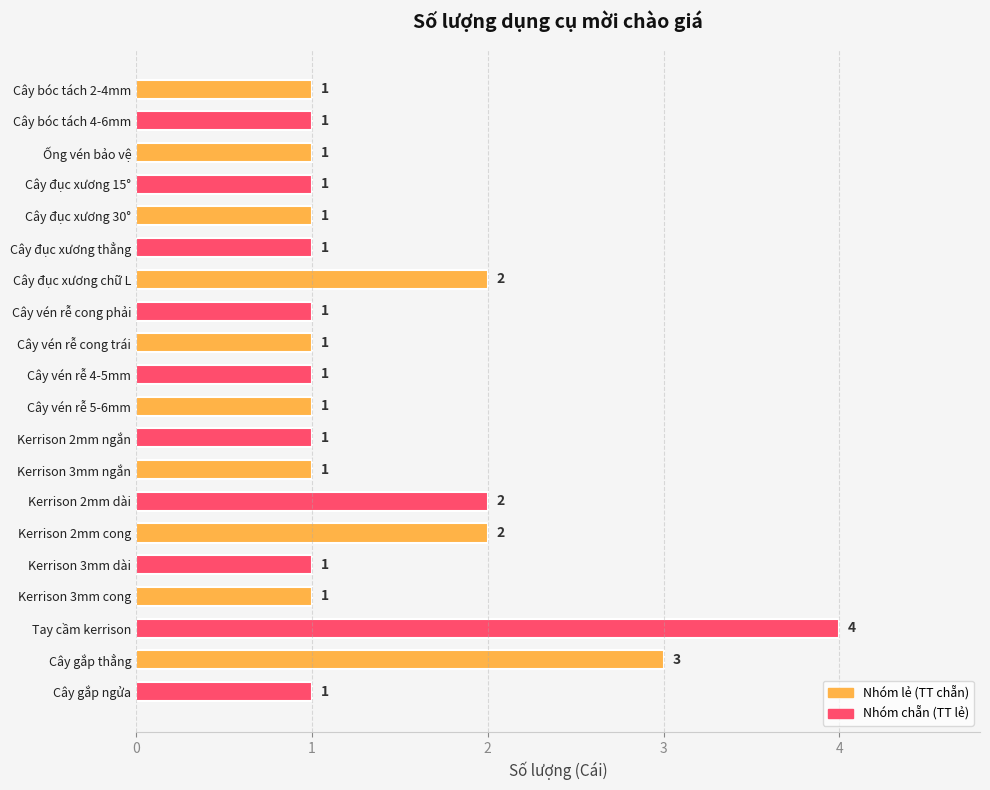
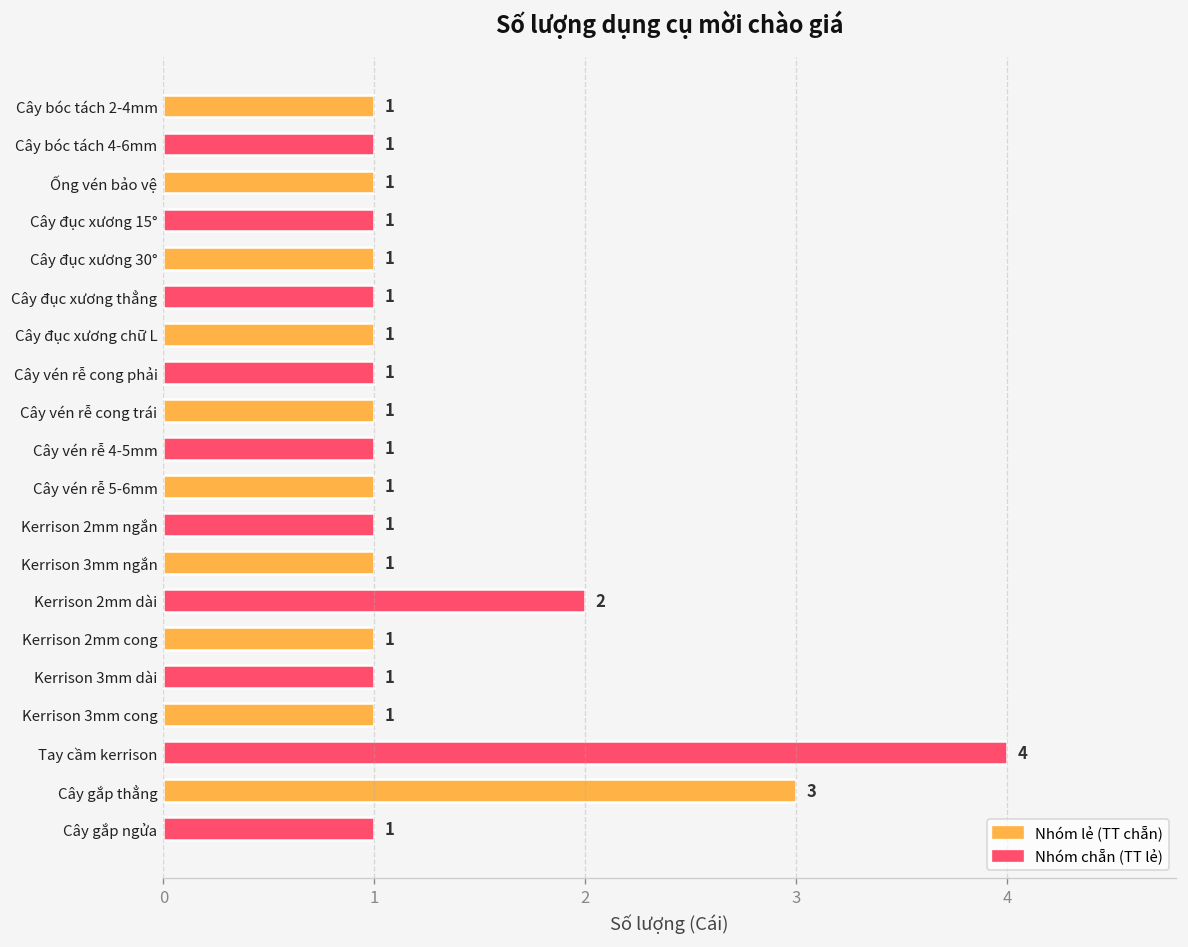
  {
    "Cây bóc tách 2-4mm": 1,
    "Cây bóc tách 4-6mm": 1,
    "Ống vén bảo vệ": 1,
    "Cây đục xương 15°": 1,
    "Cây đục xương 30°": 1,
    "Cây đục xương thẳng": 1,
-   "Cây đục xương chữ L": 2,
+   "Cây đục xương chữ L": 1,
    "Cây vén rễ cong phải": 1,
    "Cây vén rễ cong trái": 1,
    "Cây vén rễ 4-5mm": 1,
    "Cây vén rễ 5-6mm": 1,
    "Kerrison 2mm ngắn": 1,
    "Kerrison 3mm ngắn": 1,
    "Kerrison 2mm dài": 2,
-   "Kerrison 2mm cong": 2,
+   "Kerrison 2mm cong": 1,
    "Kerrison 3mm dài": 1,
    "Kerrison 3mm cong": 1,
    "Tay cầm kerrison": 4,
    "Cây gắp thẳng": 3,
    "Cây gắp ngửa": 1
  }
